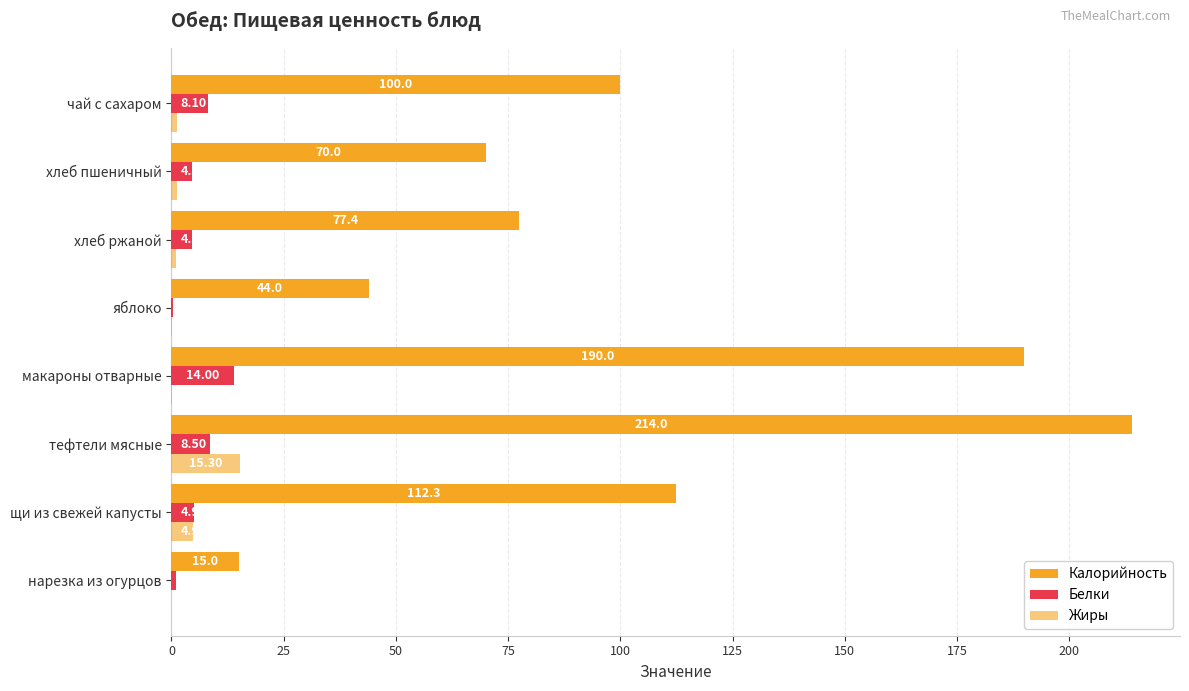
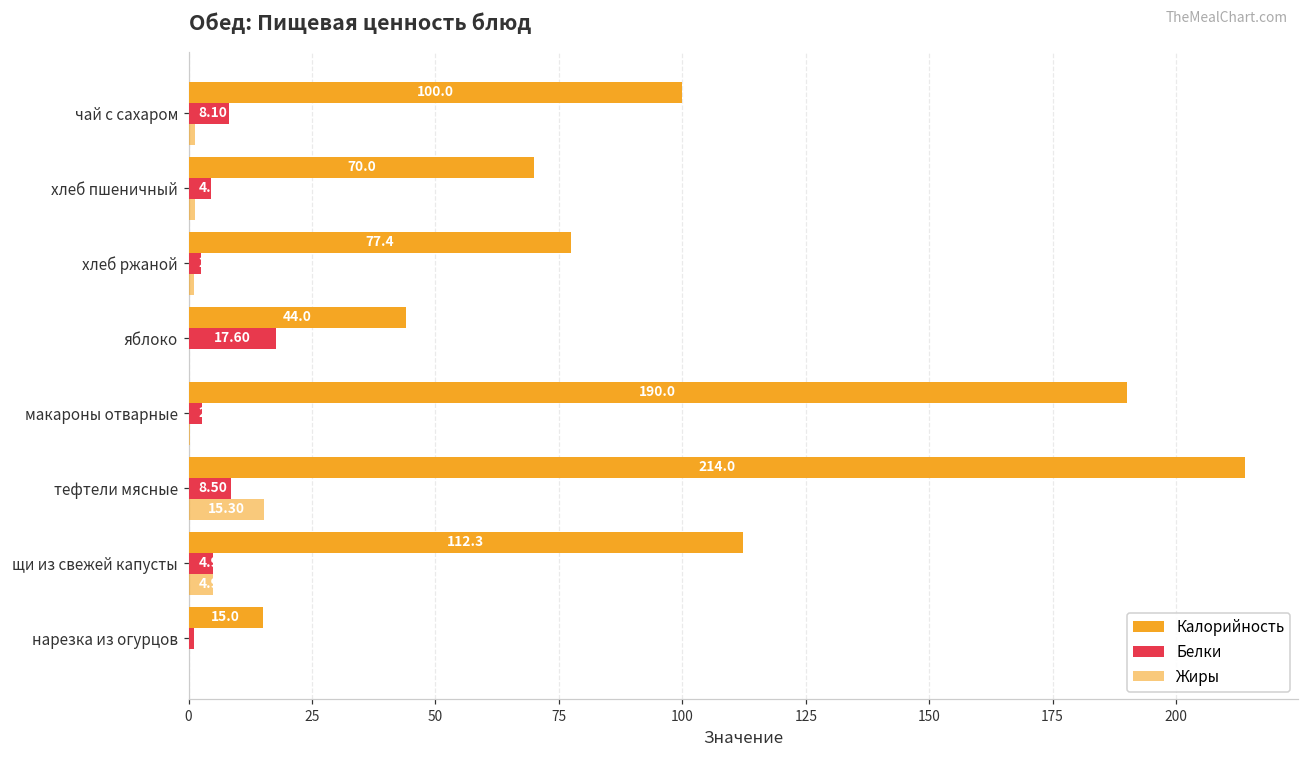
  {
    "Белки": {
      "хлеб пшеничный": 5,
-     "хлеб ржаной": 5,
-     "яблоко": 0,
-     "макароны отварные": 14,
+     "хлеб ржаной": 3,
+     "яблоко": 18,
+     "макароны отварные": 3,
      "щи из свежей капусты": 5,
      "нарезка из огурцов": 1
    }
  }
